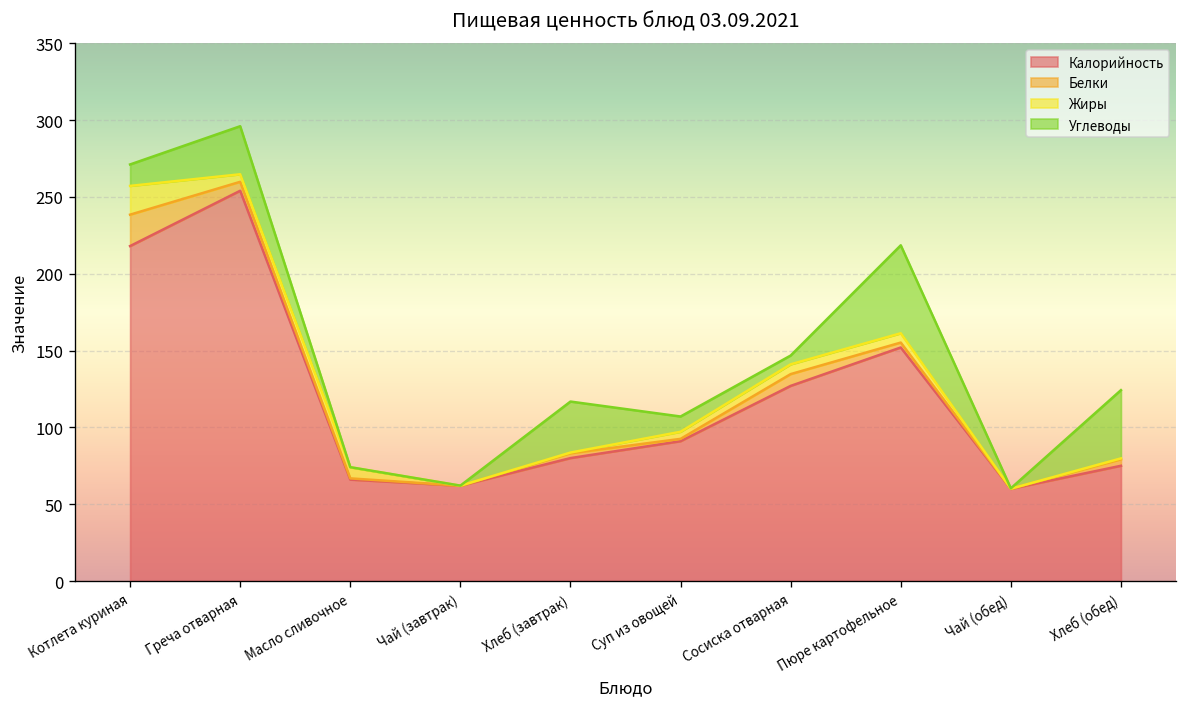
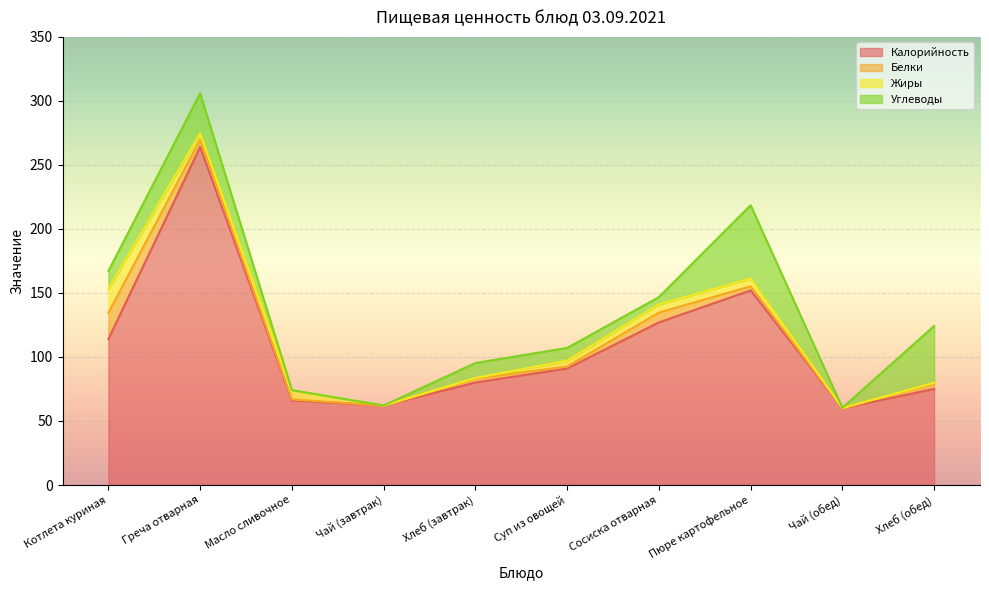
  {
    "Калорийность": {
-     "Котлета куриная": 218,
-     "Греча отварная": 254,
+     "Котлета куриная": 114,
+     "Греча отварная": 264,
      "Хлеб (завтрак)": 80,
      "Сосиска отварная": 127,
      "Пюре картофельное": 152,
      "Хлеб (обед)": 75
    },
    "Углеводы": {
      "Котлета куриная": 14,
      "Греча отварная": 31,
-     "Хлеб (завтрак)": 33,
+     "Хлеб (завтрак)": 12,
      "Суп из овощей": 10,
      "Сосиска отварная": 6,
      "Пюре картофельное": 57,
      "Хлеб (обед)": 44
    }
  }
